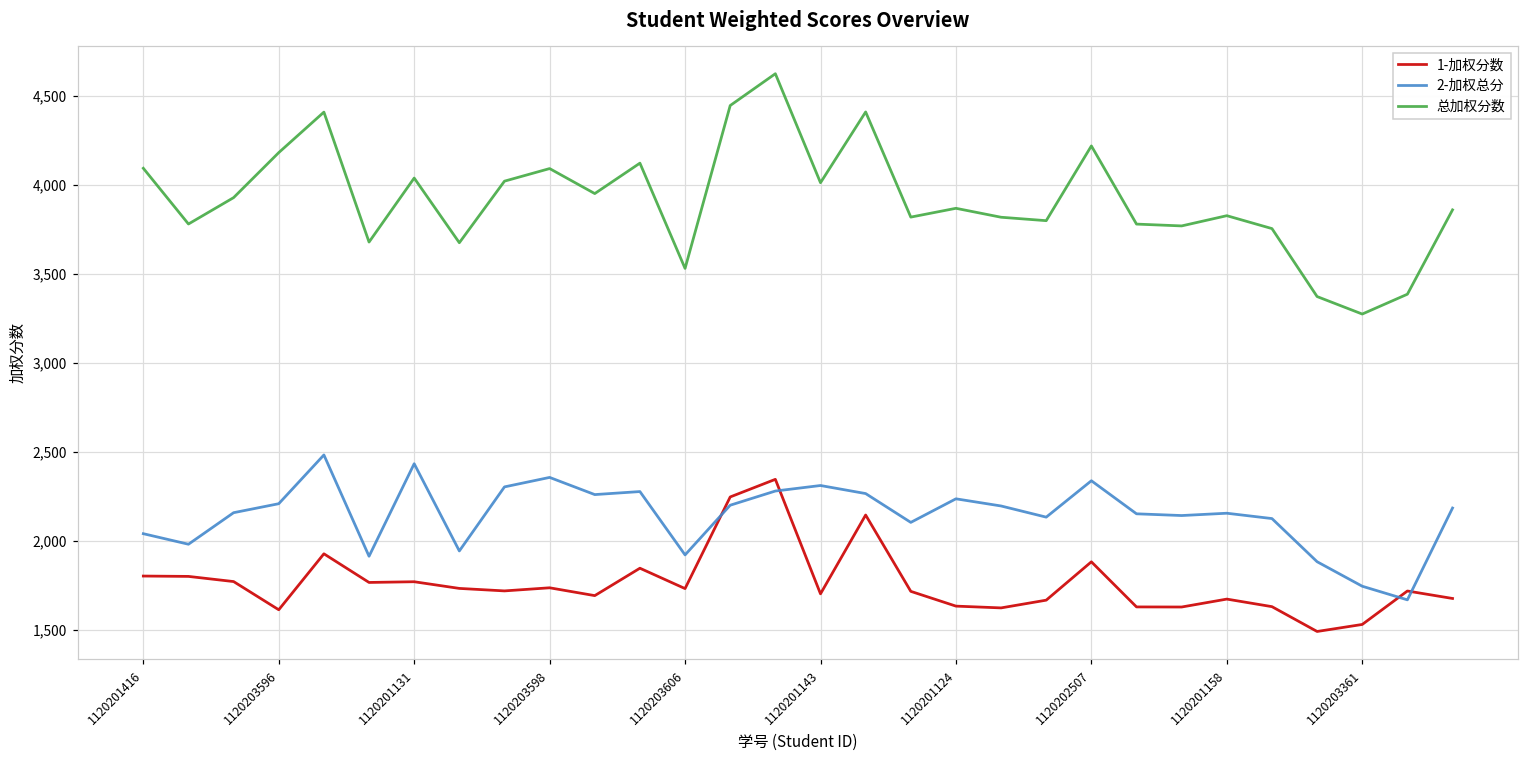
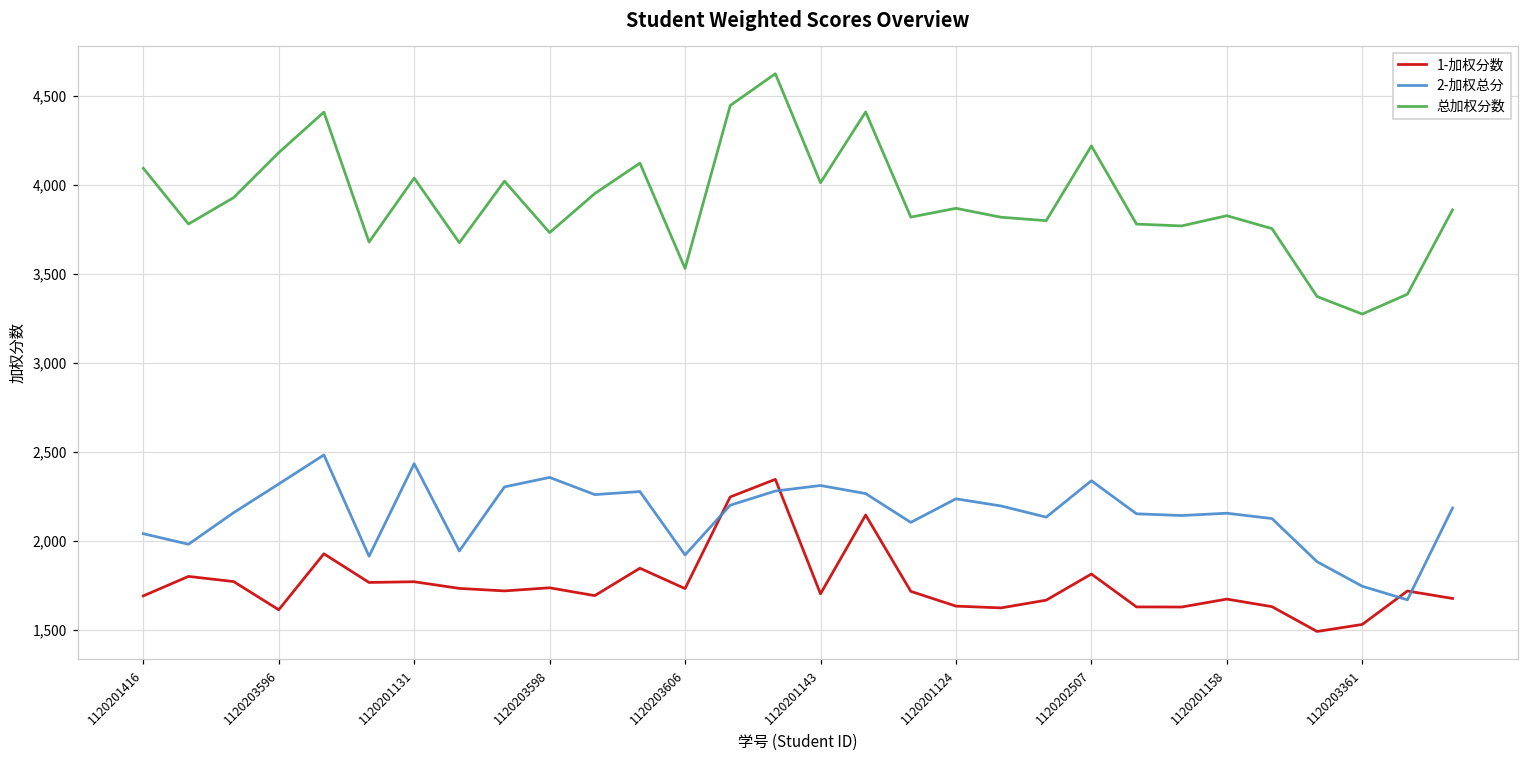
  {
    "1-加权分数": {
-     "1120201416": "1,800",
+     "1120201416": "1,690",
      "1120203596": "1,610",
      "1120201131": "1,770",
      "1120203598": "1,740",
      "1120203606": "1,730",
      "1120201143": "1,700",
      "1120201124": "1,630",
-     "1120202507": "1,880",
+     "1120202507": "1,810",
      "1120201158": "1,670",
      "1120203361": "1,530"
    },
    "2-加权总分": {
      "1120201416": "2,040",
-     "1120203596": "2,210",
+     "1120203596": "2,320",
      "1120201131": "2,430",
      "1120203598": "2,360",
      "1120203606": "1,920",
      "1120201143": "2,310",
      "1120201124": "2,240",
      "1120202507": "2,340",
      "1120201158": "2,150",
      "1120203361": "1,740"
    },
    "总加权分数": {
      "1120201416": "4,090",
      "1120203596": "4,180",
      "1120201131": "4,040",
-     "1120203598": "4,090",
+     "1120203598": "3,730",
      "1120203606": "3,530",
      "1120201143": "4,010",
      "1120201124": "3,870",
      "1120202507": "4,220",
      "1120201158": "3,830",
      "1120203361": "3,270"
    }
  }
